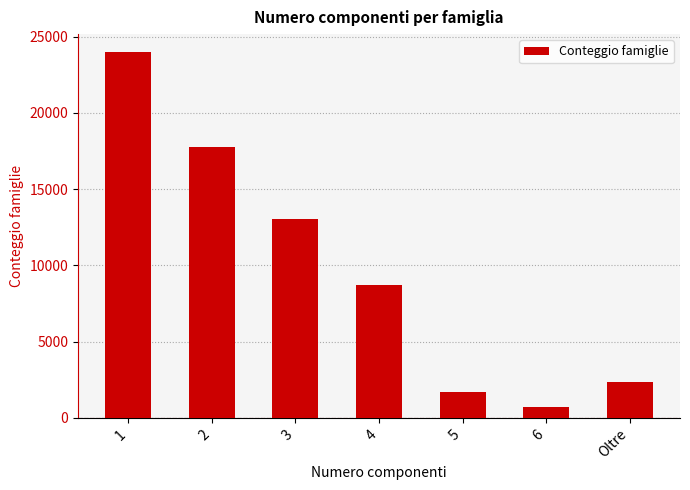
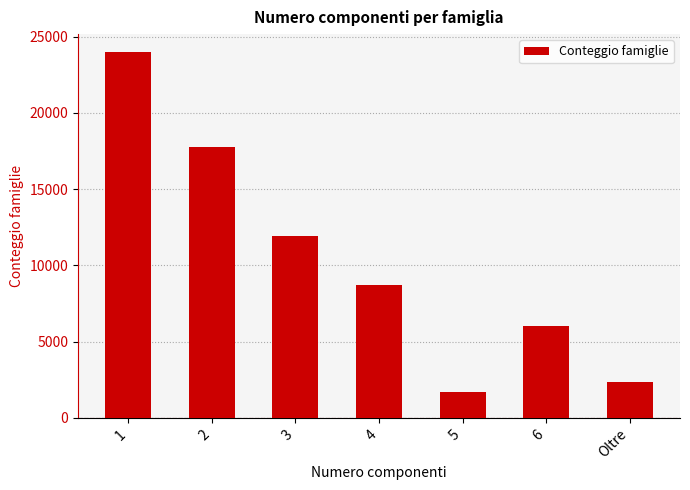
  {
    "1": 24000,
    "2": 17800,
-   "3": 13100,
+   "3": 11900,
    "4": 8700,
    "5": 1700,
-   "6": 700,
+   "6": 6000,
    "Oltre": 2400
  }
